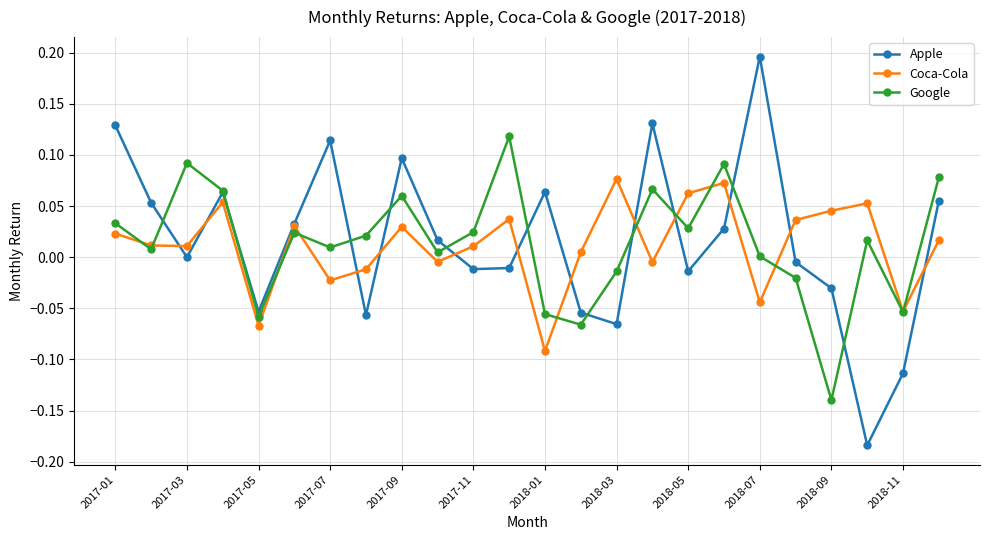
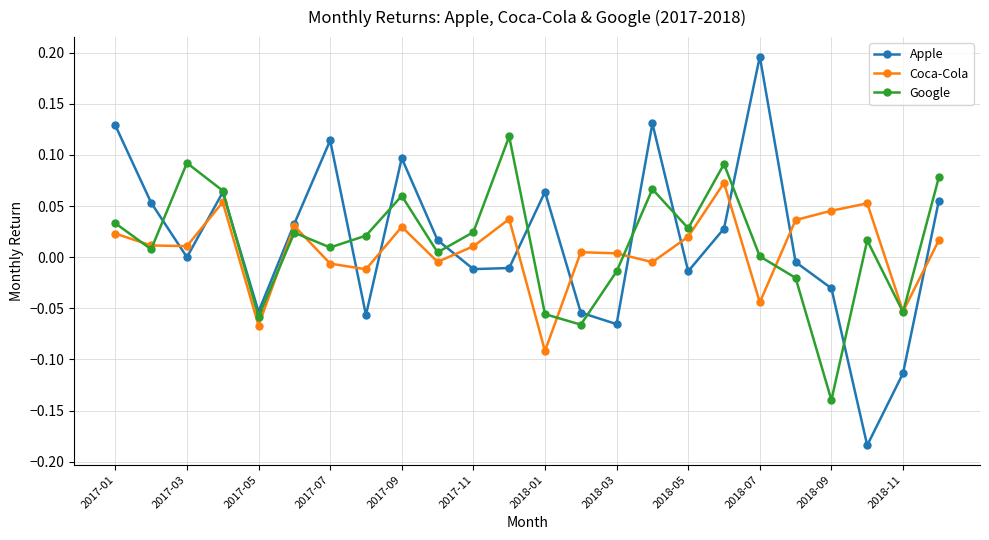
  {
    "Apple": {
      "2017-01": 0.129,
      "2017-03": 0.000,
      "2017-05": -0.053,
      "2017-07": 0.114,
      "2017-09": 0.097,
      "2017-11": -0.012,
      "2018-01": 0.064,
      "2018-03": -0.066,
      "2018-05": -0.014,
      "2018-07": 0.196,
      "2018-09": -0.030,
      "2018-11": -0.114
    },
    "Coca-Cola": {
      "2017-01": 0.023,
      "2017-03": 0.011,
      "2017-05": -0.067,
-     "2017-07": -0.023,
+     "2017-07": -0.006,
      "2017-09": 0.030,
      "2017-11": 0.011,
      "2018-01": -0.092,
-     "2018-03": 0.076,
-     "2018-05": 0.063,
+     "2018-03": 0.004,
+     "2018-05": 0.020,
      "2018-07": -0.044,
      "2018-09": 0.045
    },
    "Google": {
      "2017-01": 0.033,
      "2017-03": 0.092,
      "2017-05": -0.058,
      "2017-07": 0.009,
      "2017-09": 0.060,
      "2017-11": 0.024,
      "2018-01": -0.056,
      "2018-03": -0.014,
      "2018-05": 0.028,
      "2018-07": 0.001,
      "2018-09": -0.140
    }
  }
